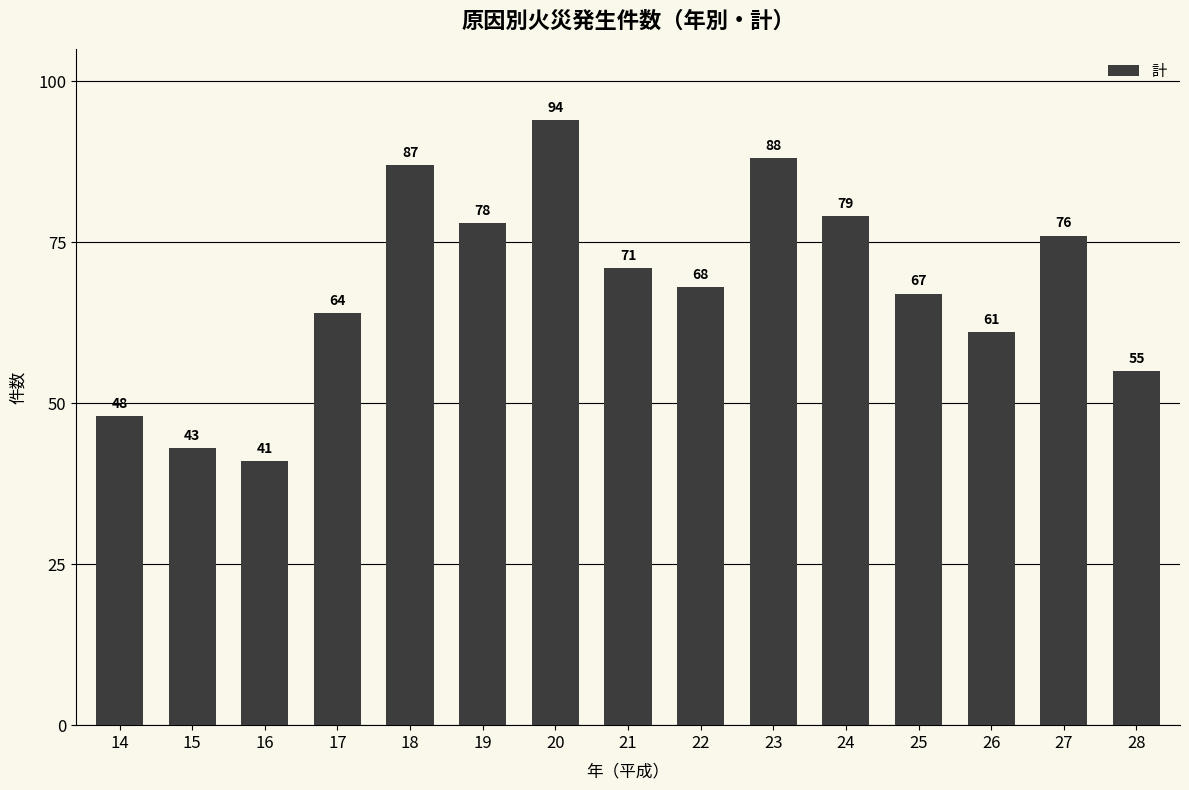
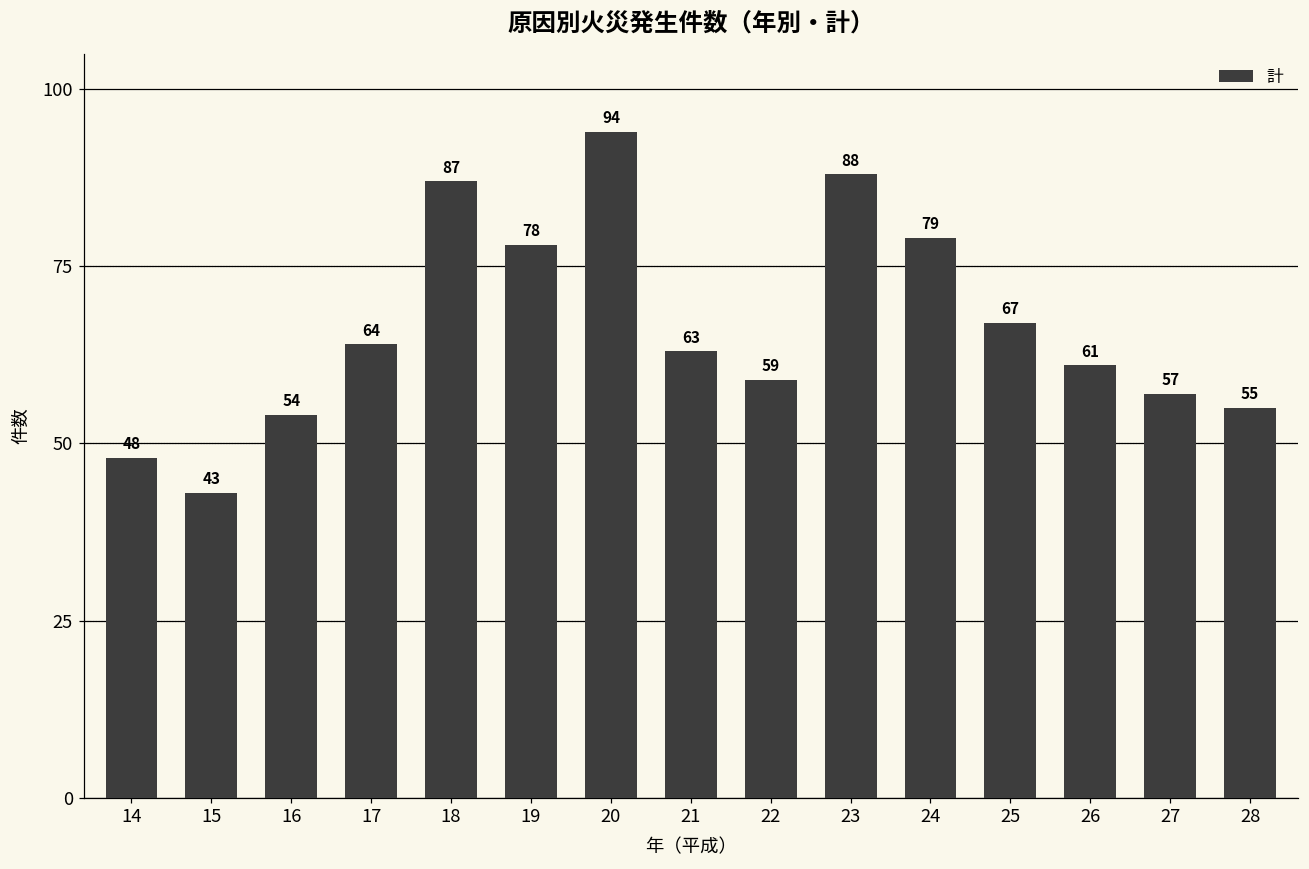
  {
    "14": 48,
    "15": 43,
-   "16": 41,
+   "16": 54,
    "17": 64,
    "18": 87,
    "19": 78,
    "20": 94,
-   "21": 71,
-   "22": 68,
+   "21": 63,
+   "22": 59,
    "23": 88,
    "24": 79,
    "25": 67,
    "26": 61,
-   "27": 76,
+   "27": 57,
    "28": 55
  }
